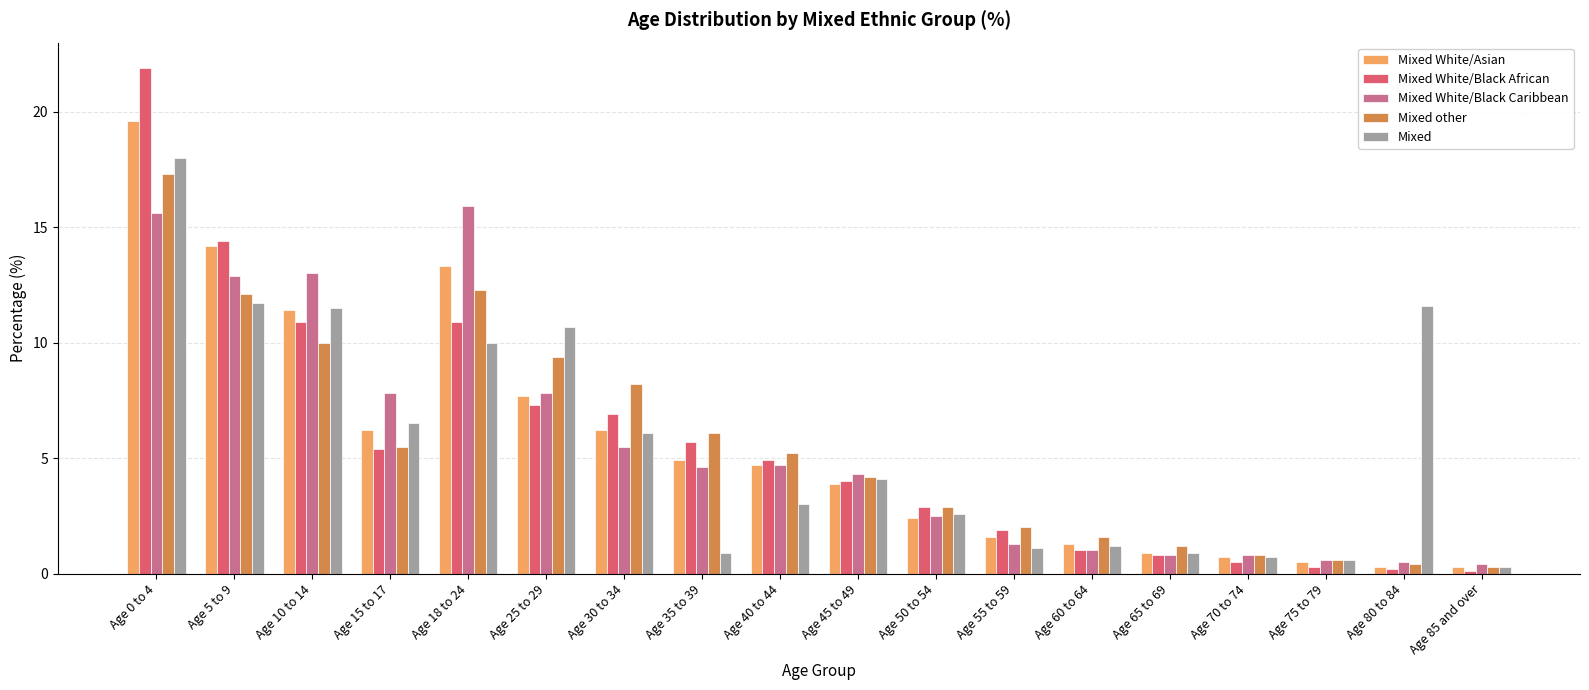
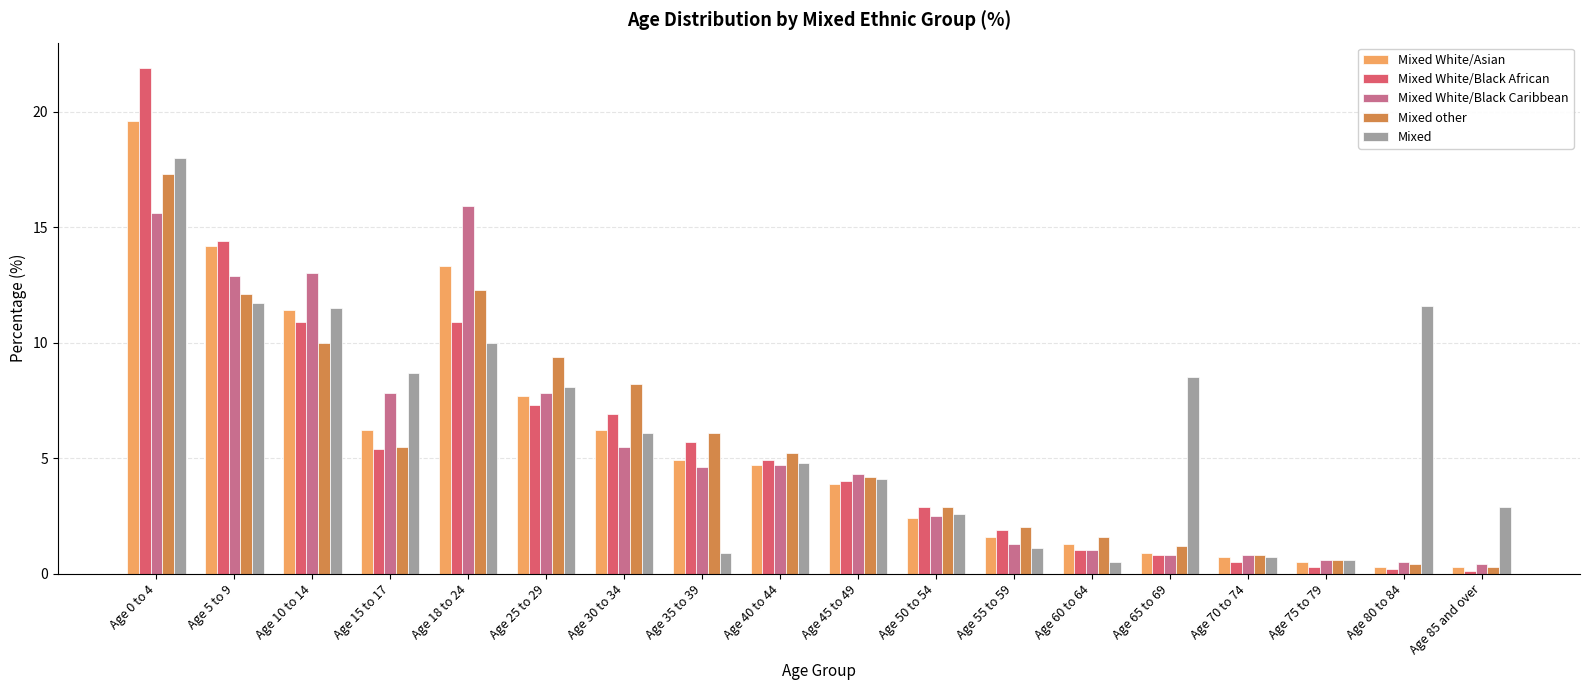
  {
    "Mixed": {
      "Age 0 to 4": 18.0,
      "Age 5 to 9": 11.7,
      "Age 10 to 14": 11.5,
-     "Age 15 to 17": 6.5,
+     "Age 15 to 17": 8.7,
      "Age 18 to 24": 10.0,
-     "Age 25 to 29": 10.7,
+     "Age 25 to 29": 8.1,
      "Age 30 to 34": 6.1,
      "Age 35 to 39": 0.9,
-     "Age 40 to 44": 3.0,
+     "Age 40 to 44": 4.8,
      "Age 45 to 49": 4.1,
      "Age 50 to 54": 2.6,
      "Age 55 to 59": 1.1,
-     "Age 60 to 64": 1.2,
-     "Age 65 to 69": 0.9,
+     "Age 60 to 64": 0.5,
+     "Age 65 to 69": 8.5,
      "Age 70 to 74": 0.7,
      "Age 75 to 79": 0.6,
      "Age 80 to 84": 11.6,
-     "Age 85 and over": 0.3
+     "Age 85 and over": 2.9
    }
  }
